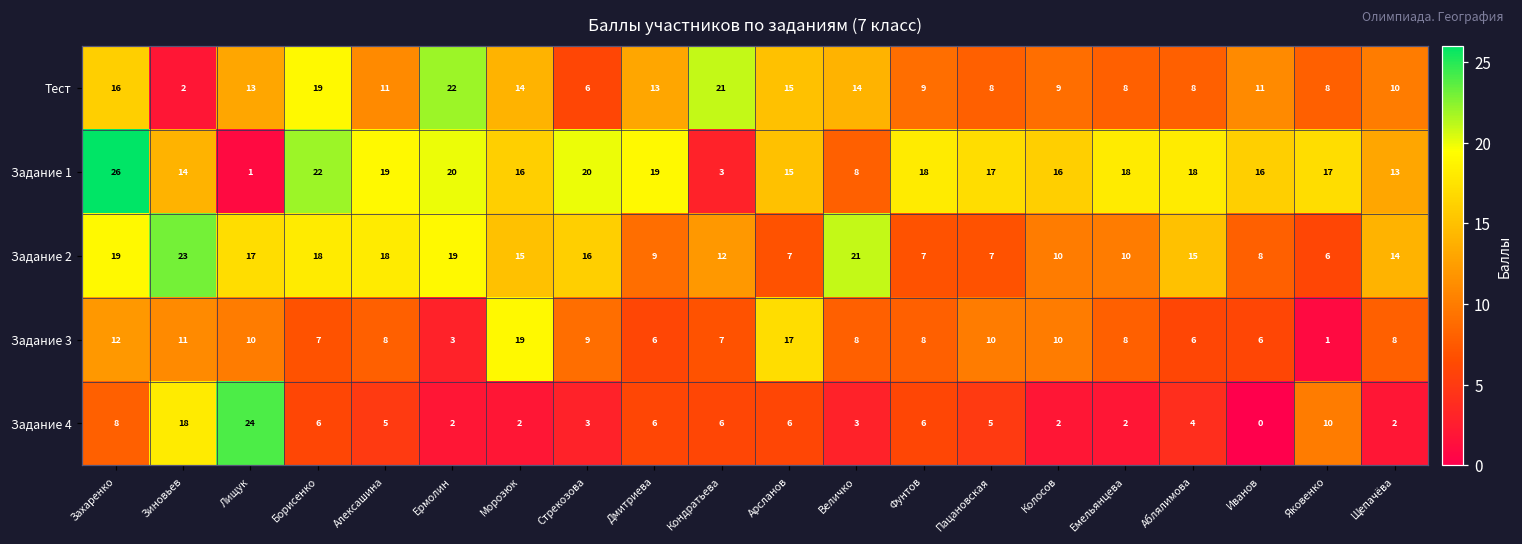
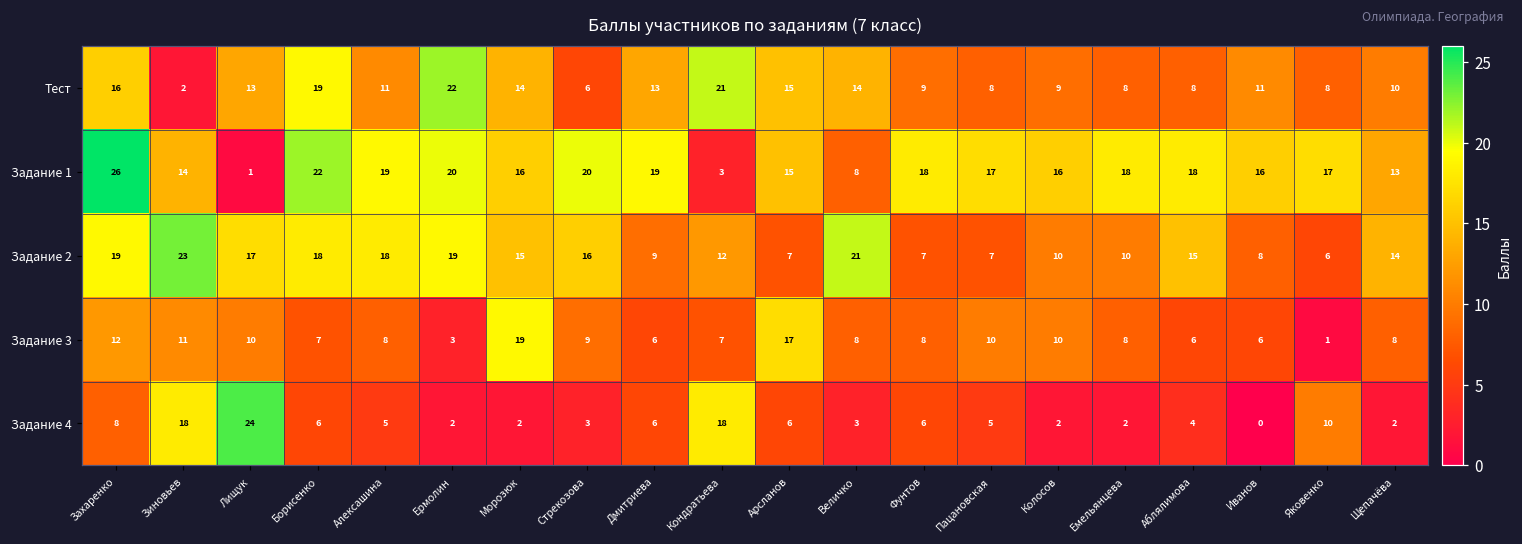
  {
    "Тест": {
      "Захаренко": 16,
      "Зиновьев": 2,
      "Лищук": 13,
      "Борисенко": 19,
      "Алексашина": 11,
      "Ермолин": 22,
      "Морозюк": 14,
      "Стрекозова": 6,
      "Дмитриева": 13,
      "Кондратьева": 21,
      "Арсланов": 15,
      "Величко": 14,
      "Фунтов": 9,
      "Пацановская": 8,
      "Колосов": 9,
      "Емельянцева": 8,
      "Аблялимова": 8,
      "Иванов": 11,
      "Яковенко": 8,
      "Щепачёва": 10
    },
    "Задание 1": {
      "Захаренко": 26,
      "Зиновьев": 14,
      "Лищук": 1,
      "Борисенко": 22,
      "Алексашина": 19,
      "Ермолин": 20,
      "Морозюк": 16,
      "Стрекозова": 20,
      "Дмитриева": 19,
      "Кондратьева": 3,
      "Арсланов": 15,
      "Величко": 8,
      "Фунтов": 18,
      "Пацановская": 17,
      "Колосов": 16,
      "Емельянцева": 18,
      "Аблялимова": 18,
      "Иванов": 16,
      "Яковенко": 17,
      "Щепачёва": 13
    },
    "Задание 2": {
      "Захаренко": 19,
      "Зиновьев": 23,
      "Лищук": 17,
      "Борисенко": 18,
      "Алексашина": 18,
      "Ермолин": 19,
      "Морозюк": 15,
      "Стрекозова": 16,
      "Дмитриева": 9,
      "Кондратьева": 12,
      "Арсланов": 7,
      "Величко": 21,
      "Фунтов": 7,
      "Пацановская": 7,
      "Колосов": 10,
      "Емельянцева": 10,
      "Аблялимова": 15,
      "Иванов": 8,
      "Яковенко": 6,
      "Щепачёва": 14
    },
    "Задание 3": {
      "Захаренко": 12,
      "Зиновьев": 11,
      "Лищук": 10,
      "Борисенко": 7,
      "Алексашина": 8,
      "Ермолин": 3,
      "Морозюк": 19,
      "Стрекозова": 9,
      "Дмитриева": 6,
      "Кондратьева": 7,
      "Арсланов": 17,
      "Величко": 8,
      "Фунтов": 8,
      "Пацановская": 10,
      "Колосов": 10,
      "Емельянцева": 8,
      "Аблялимова": 6,
      "Иванов": 6,
      "Яковенко": 1,
      "Щепачёва": 8
    },
    "Задание 4": {
      "Захаренко": 8,
      "Зиновьев": 18,
      "Лищук": 24,
      "Борисенко": 6,
      "Алексашина": 5,
      "Ермолин": 2,
      "Морозюк": 2,
      "Стрекозова": 3,
      "Дмитриева": 6,
-     "Кондратьева": 6,
+     "Кондратьева": 18,
      "Арсланов": 6,
      "Величко": 3,
      "Фунтов": 6,
      "Пацановская": 5,
      "Колосов": 2,
      "Емельянцева": 2,
      "Аблялимова": 4,
      "Иванов": 0,
      "Яковенко": 10,
      "Щепачёва": 2
    }
  }
